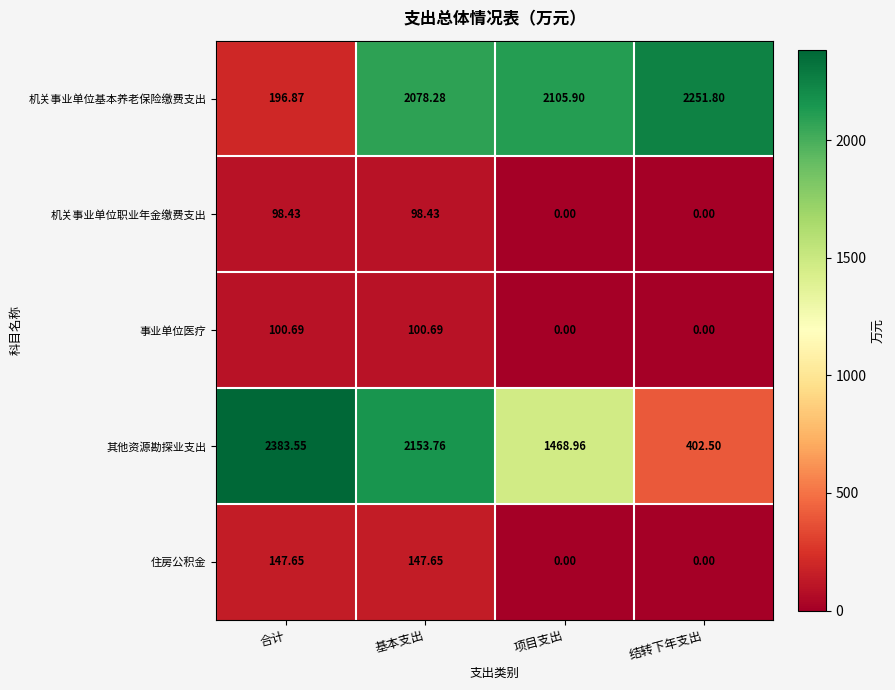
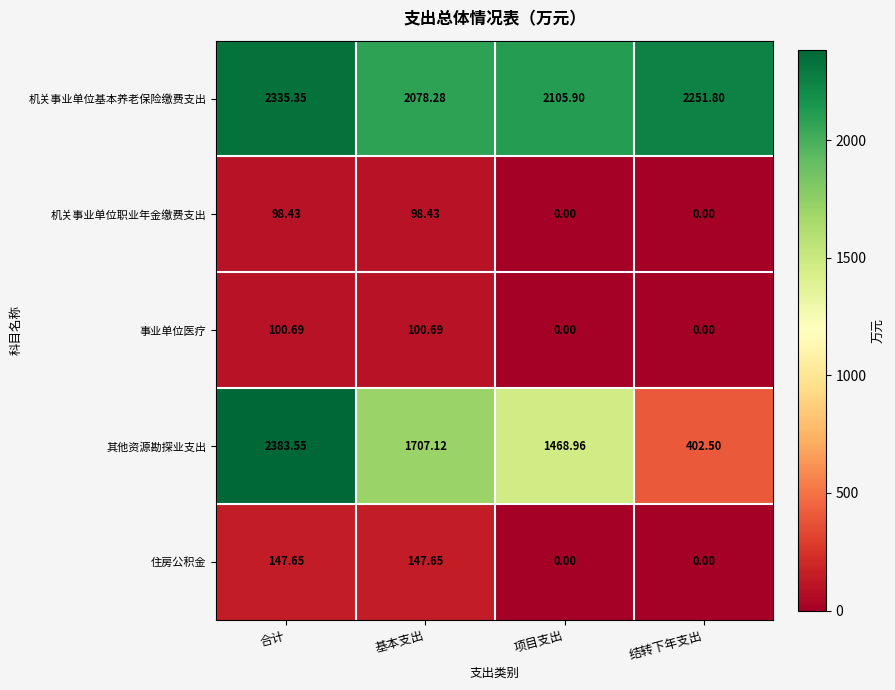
  {
    "机关事业单位基本养老保险缴费支出": {
-     "合计": 196.87,
+     "合计": 2335.35,
      "基本支出": 2078.28,
      "项目支出": 2105.90,
      "结转下年支出": 2251.80
    },
    "机关事业单位职业年金缴费支出": {
      "合计": 98.43,
      "基本支出": 98.43,
      "项目支出": 0.00,
      "结转下年支出": 0.00
    },
    "事业单位医疗": {
      "合计": 100.69,
      "基本支出": 100.69,
      "项目支出": 0.00,
      "结转下年支出": 0.00
    },
    "其他资源勘探业支出": {
      "合计": 2383.55,
-     "基本支出": 2153.76,
+     "基本支出": 1707.12,
      "项目支出": 1468.96,
      "结转下年支出": 402.50
    },
    "住房公积金": {
      "合计": 147.65,
      "基本支出": 147.65,
      "项目支出": 0.00,
      "结转下年支出": 0.00
    }
  }
